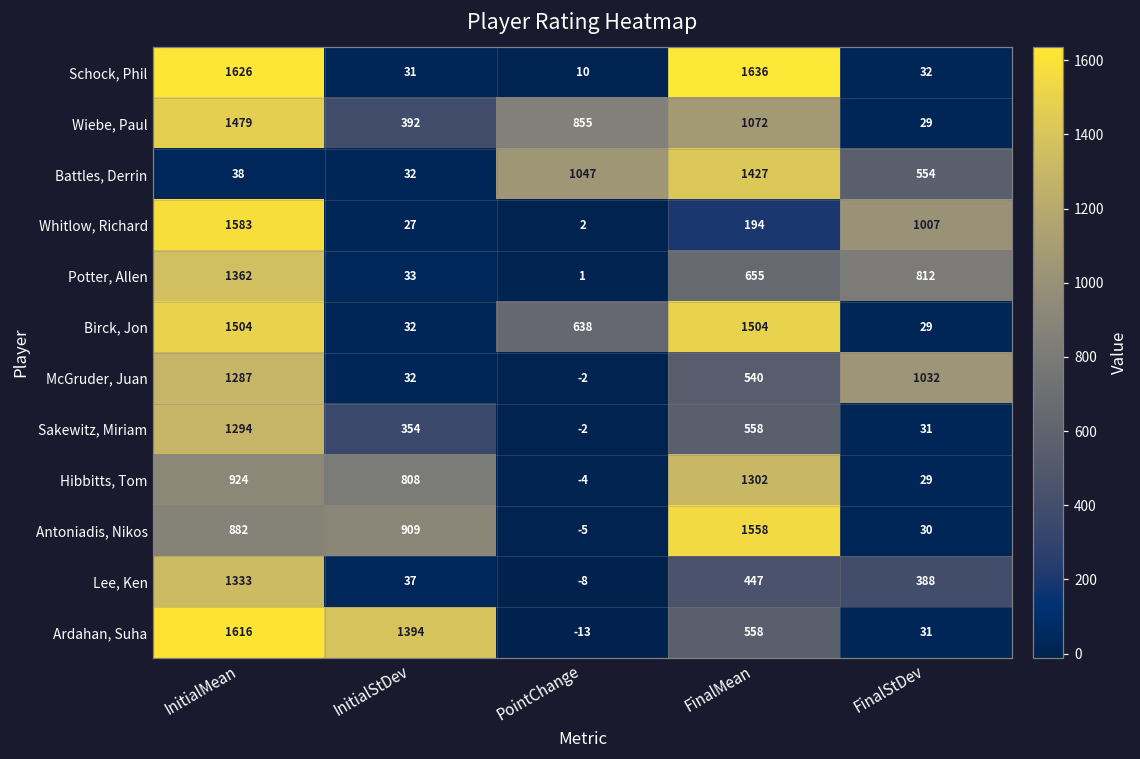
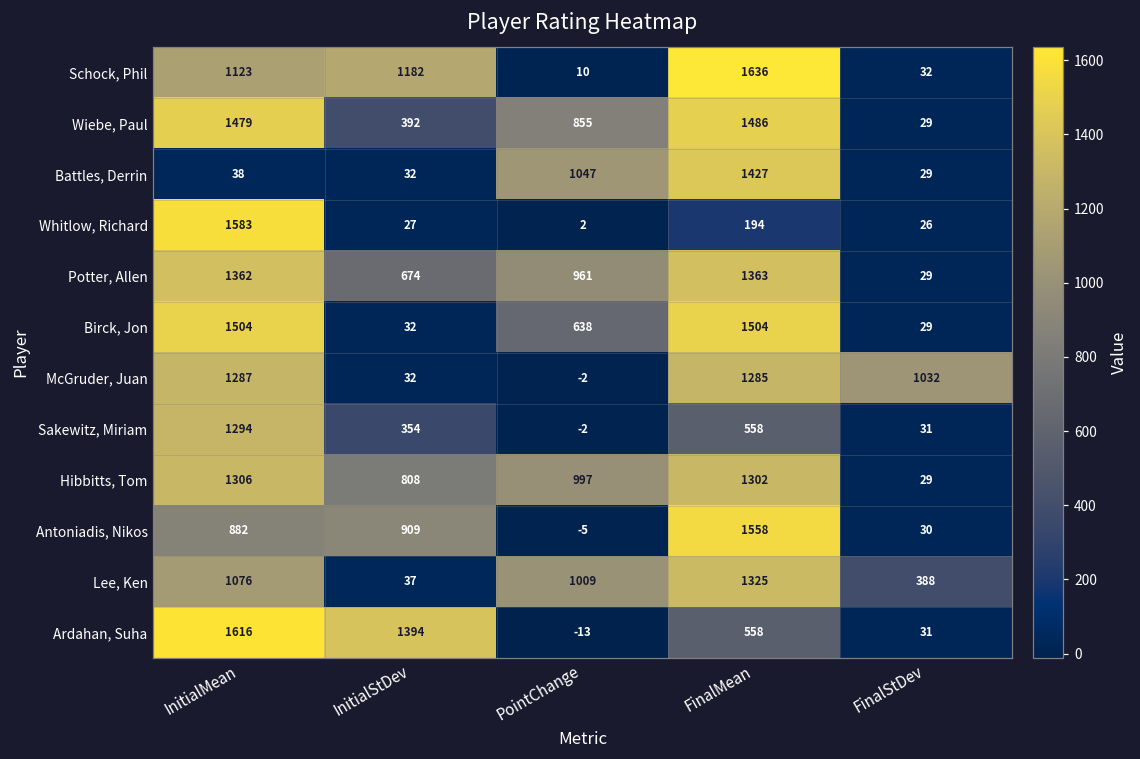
  {
    "Schock, Phil": {
-     "InitialMean": 1626,
-     "InitialStDev": 31,
+     "InitialMean": 1123,
+     "InitialStDev": 1182,
      "PointChange": 10,
      "FinalMean": 1636,
      "FinalStDev": 32
    },
    "Wiebe, Paul": {
      "InitialMean": 1479,
      "InitialStDev": 392,
      "PointChange": 855,
-     "FinalMean": 1072,
+     "FinalMean": 1486,
      "FinalStDev": 29
    },
    "Battles, Derrin": {
      "InitialMean": 38,
      "InitialStDev": 32,
      "PointChange": 1047,
      "FinalMean": 1427,
-     "FinalStDev": 554
+     "FinalStDev": 29
    },
    "Whitlow, Richard": {
      "InitialMean": 1583,
      "InitialStDev": 27,
      "PointChange": 2,
      "FinalMean": 194,
-     "FinalStDev": 1007
+     "FinalStDev": 26
    },
    "Potter, Allen": {
      "InitialMean": 1362,
-     "InitialStDev": 33,
-     "PointChange": 1,
-     "FinalMean": 655,
-     "FinalStDev": 812
+     "InitialStDev": 674,
+     "PointChange": 961,
+     "FinalMean": 1363,
+     "FinalStDev": 29
    },
    "Birck, Jon": {
      "InitialMean": 1504,
      "InitialStDev": 32,
      "PointChange": 638,
      "FinalMean": 1504,
      "FinalStDev": 29
    },
    "McGruder, Juan": {
      "InitialMean": 1287,
      "InitialStDev": 32,
      "PointChange": -2,
-     "FinalMean": 540,
+     "FinalMean": 1285,
      "FinalStDev": 1032
    },
    "Sakewitz, Miriam": {
      "InitialMean": 1294,
      "InitialStDev": 354,
      "PointChange": -2,
      "FinalMean": 558,
      "FinalStDev": 31
    },
    "Hibbitts, Tom": {
-     "InitialMean": 924,
+     "InitialMean": 1306,
      "InitialStDev": 808,
-     "PointChange": -4,
+     "PointChange": 997,
      "FinalMean": 1302,
      "FinalStDev": 29
    },
    "Antoniadis, Nikos": {
      "InitialMean": 882,
      "InitialStDev": 909,
      "PointChange": -5,
      "FinalMean": 1558,
      "FinalStDev": 30
    },
    "Lee, Ken": {
-     "InitialMean": 1333,
+     "InitialMean": 1076,
      "InitialStDev": 37,
-     "PointChange": -8,
-     "FinalMean": 447,
+     "PointChange": 1009,
+     "FinalMean": 1325,
      "FinalStDev": 388
    },
    "Ardahan, Suha": {
      "InitialMean": 1616,
      "InitialStDev": 1394,
      "PointChange": -13,
      "FinalMean": 558,
      "FinalStDev": 31
    }
  }
